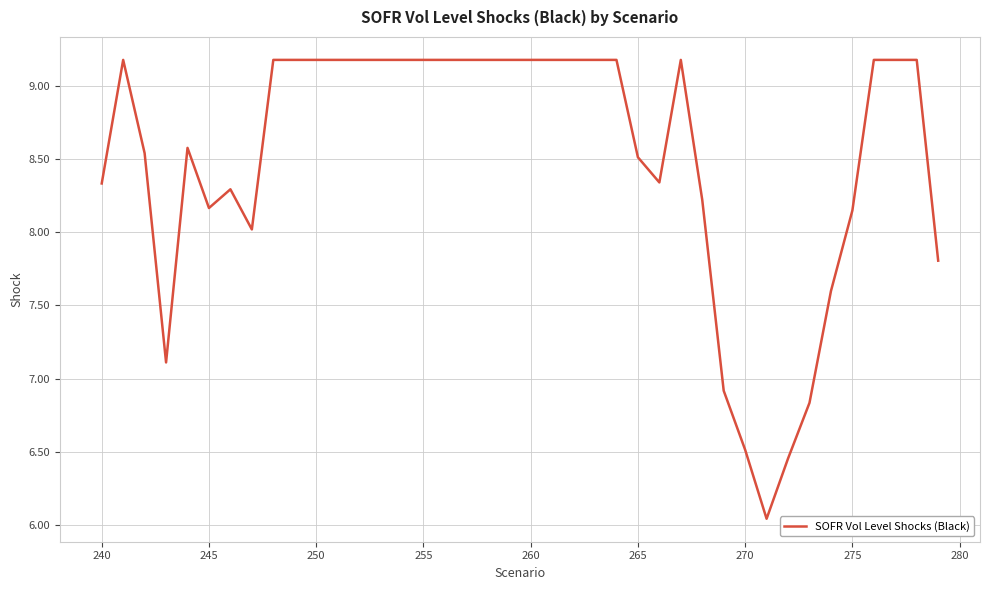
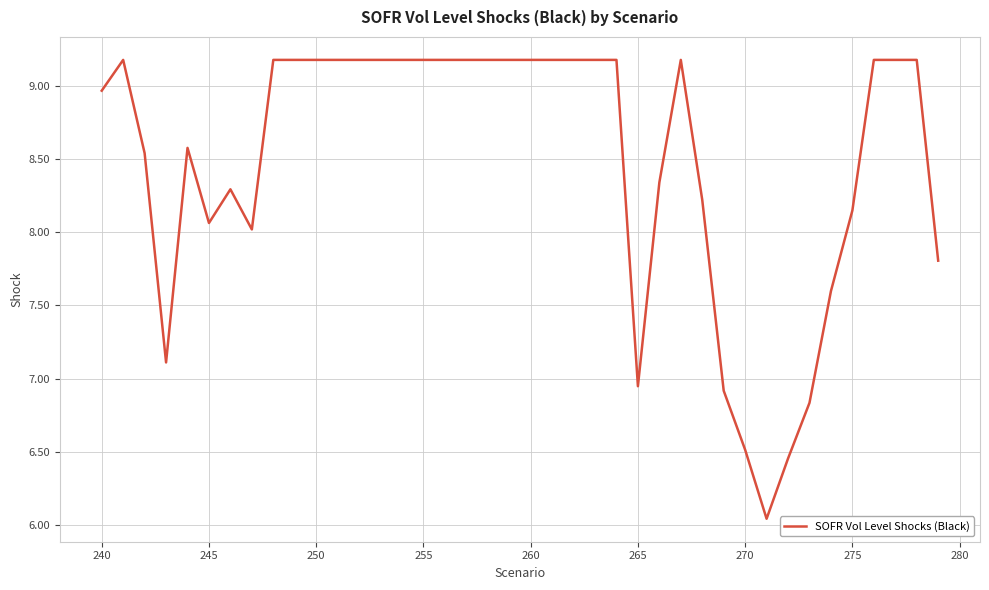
  {
-   "240": 8.33,
-   "245": 8.16,
+   "240": 8.96,
+   "245": 8.06,
    "250": 9.17,
    "255": 9.17,
    "260": 9.17,
-   "265": 8.51,
+   "265": 6.95,
    "270": 6.51,
    "275": 8.15
  }
